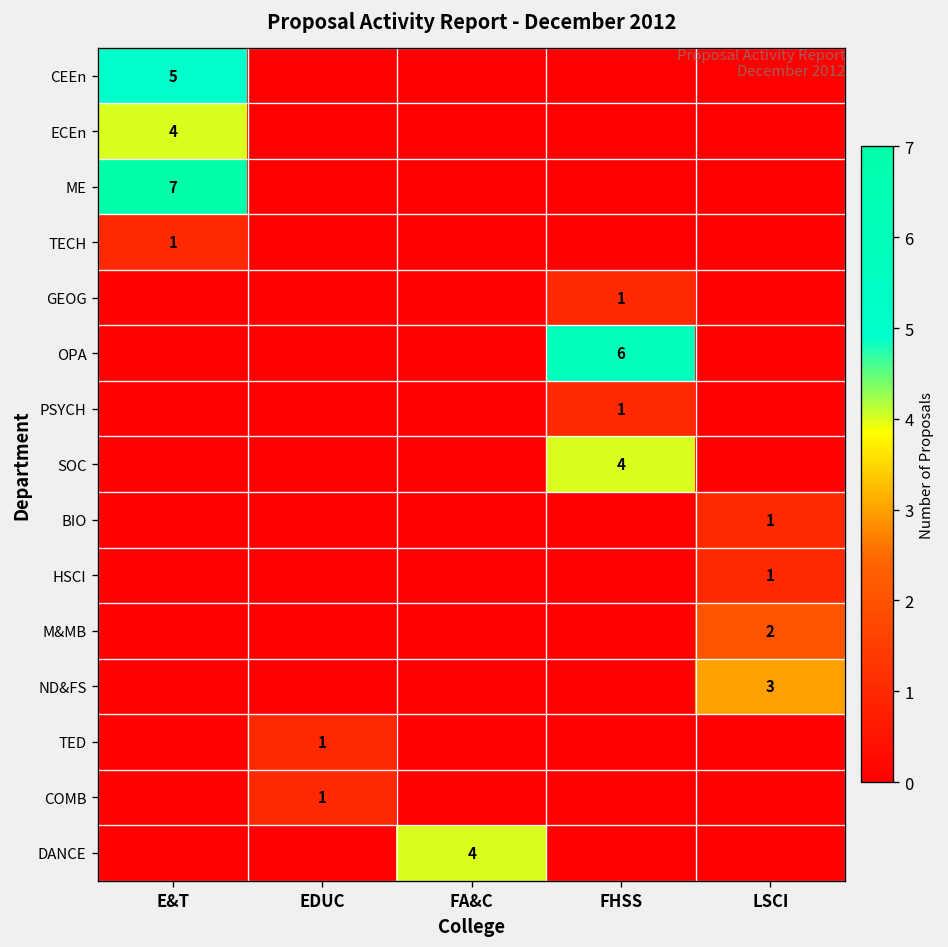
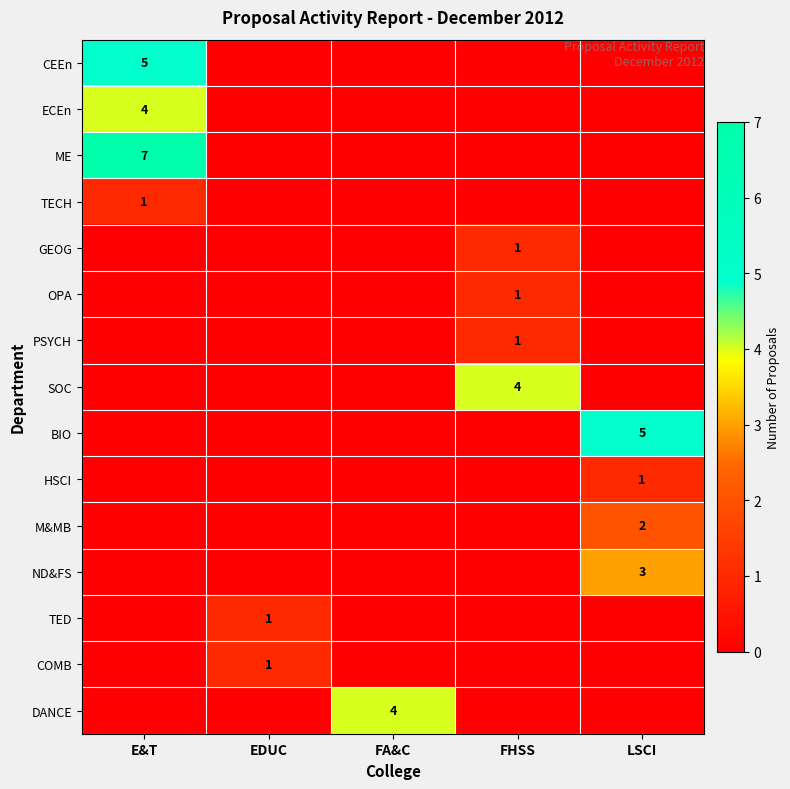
  {
    "CEEn": {
      "E&T": 5,
      "LSCI": 2012
    },
    "ECEn": {
      "E&T": 4
    },
    "ME": {
      "E&T": 7
    },
    "TECH": {
      "E&T": 1
    },
    "GEOG": {
      "FHSS": 1
    },
    "OPA": {
-     "FHSS": 6
+     "FHSS": 1
    },
    "PSYCH": {
      "FHSS": 1
    },
    "SOC": {
      "FHSS": 4
    },
    "BIO": {
-     "LSCI": 1
+     "LSCI": 5
    },
    "HSCI": {
      "LSCI": 1
    },
    "M&MB": {
      "LSCI": 2
    },
    "ND&FS": {
      "LSCI": 3
    },
    "TED": {
      "EDUC": 1
    },
    "COMB": {
      "EDUC": 1
    },
    "DANCE": {
      "FA&C": 4
    }
  }
